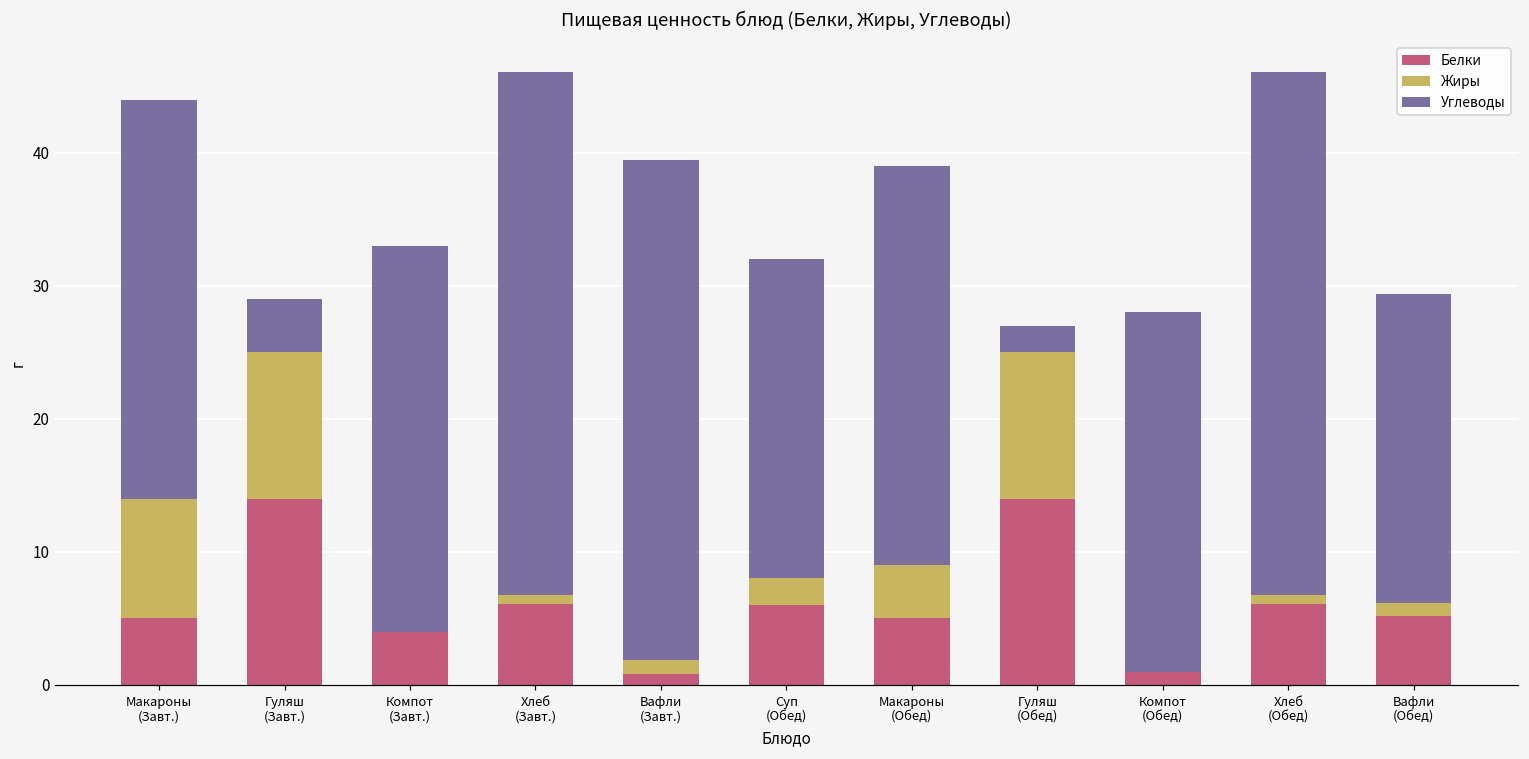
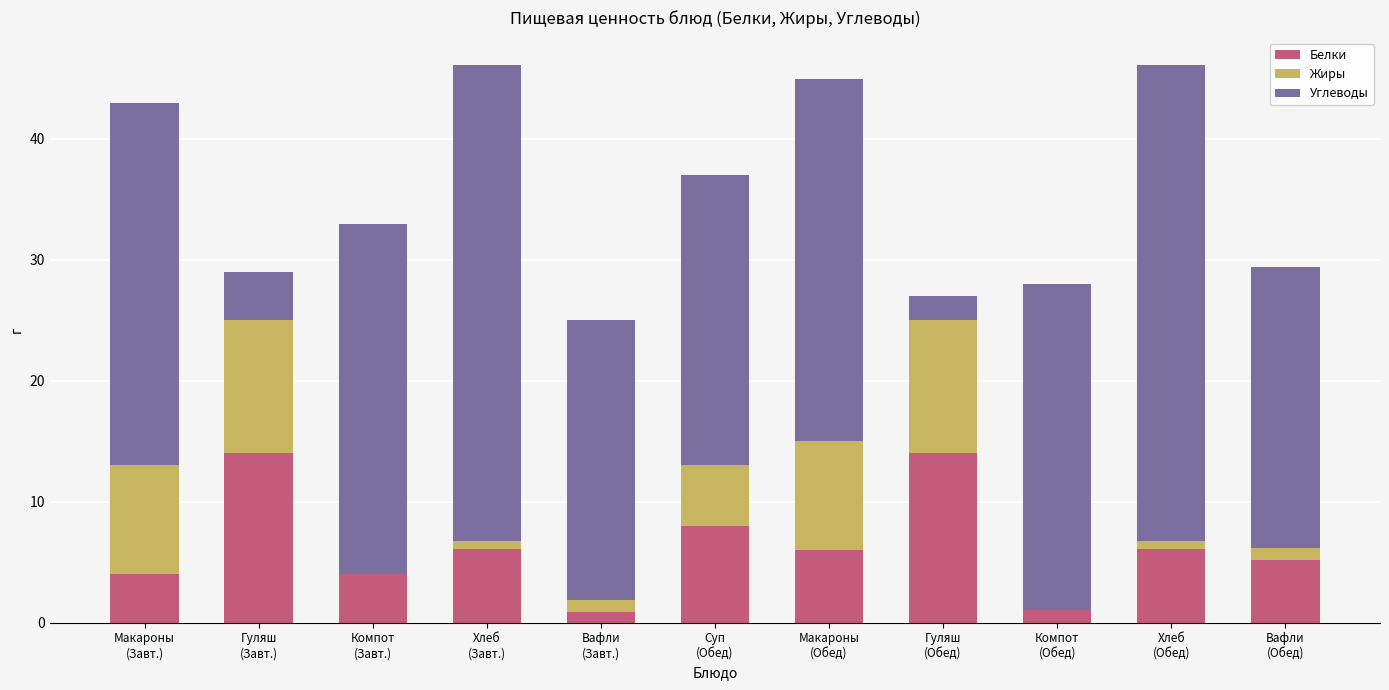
  {
    "Белки": {
-     "Макароны (Завт.)": 5,
+     "Макароны (Завт.)": 4,
      "Гуляш (Завт.)": 14,
      "Компот (Завт.)": 4,
      "Хлеб (Завт.)": 6,
      "Вафли (Завт.)": 1,
-     "Суп (Обед)": 6,
-     "Макароны (Обед)": 5,
+     "Суп (Обед)": 8,
+     "Макароны (Обед)": 6,
      "Гуляш (Обед)": 14,
      "Компот (Обед)": 1,
      "Хлеб (Обед)": 6,
      "Вафли (Обед)": 5
    },
    "Жиры": {
      "Макароны (Завт.)": 9,
      "Гуляш (Завт.)": 11,
      "Компот (Завт.)": 0,
      "Хлеб (Завт.)": 0.6,
      "Вафли (Завт.)": 1,
-     "Суп (Обед)": 2,
-     "Макароны (Обед)": 4,
+     "Суп (Обед)": 5,
+     "Макароны (Обед)": 9,
      "Гуляш (Обед)": 11,
      "Компот (Обед)": 0,
      "Хлеб (Обед)": 0.6,
      "Вафли (Обед)": 1
    },
    "Углеводы": {
      "Макароны (Завт.)": 30.0,
      "Гуляш (Завт.)": 4.0,
      "Компот (Завт.)": 29.0,
      "Хлеб (Завт.)": 39.4,
-     "Вафли (Завт.)": 37.6,
+     "Вафли (Завт.)": 23.2,
      "Суп (Обед)": 24.0,
      "Макароны (Обед)": 30.0,
      "Гуляш (Обед)": 2.0,
      "Компот (Обед)": 27.0,
      "Хлеб (Обед)": 39.4,
      "Вафли (Обед)": 23.2
    }
  }
